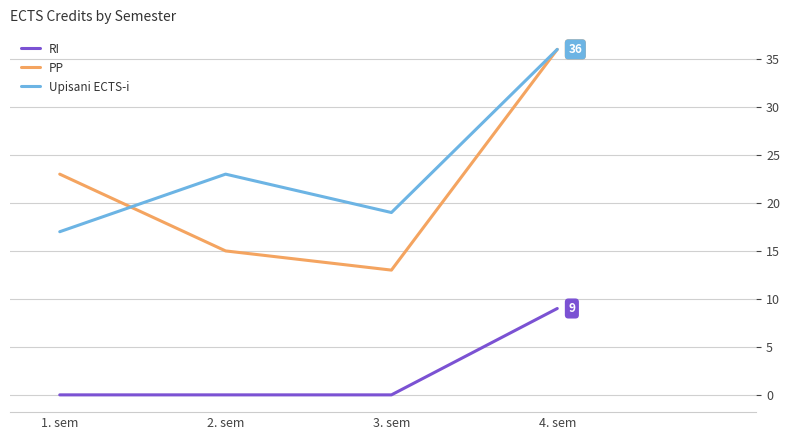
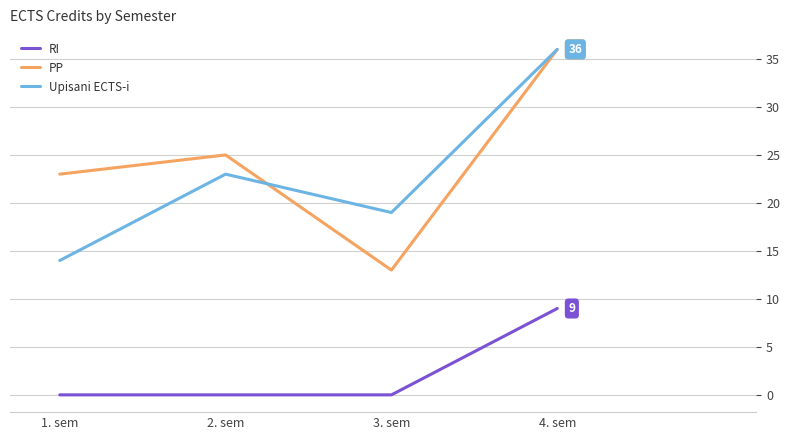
  {
    "RI": {
      "1. sem": 0,
      "2. sem": 0,
      "3. sem": 0
    },
    "PP": {
      "1. sem": 23,
-     "2. sem": 15,
+     "2. sem": 25,
      "3. sem": 13
    },
    "Upisani ECTS-i": {
-     "1. sem": 17,
+     "1. sem": 14,
      "2. sem": 23,
      "3. sem": 19
    }
  }
